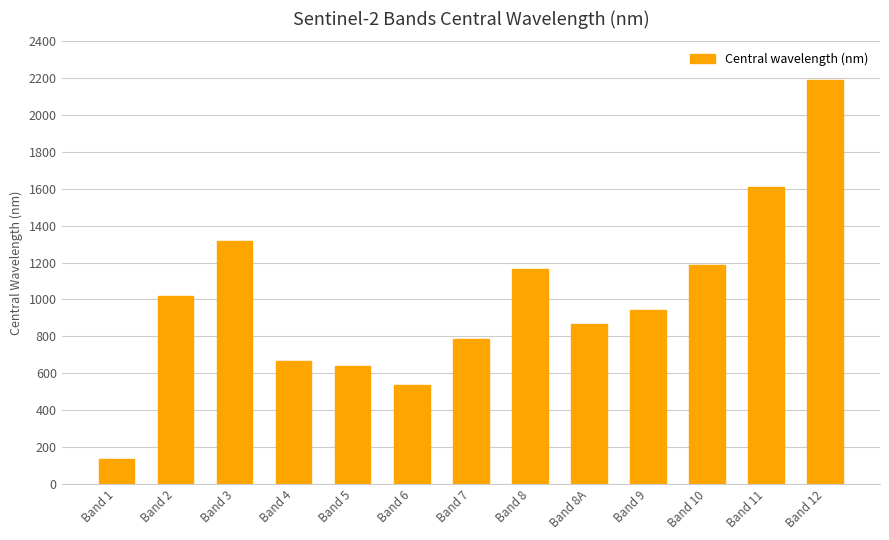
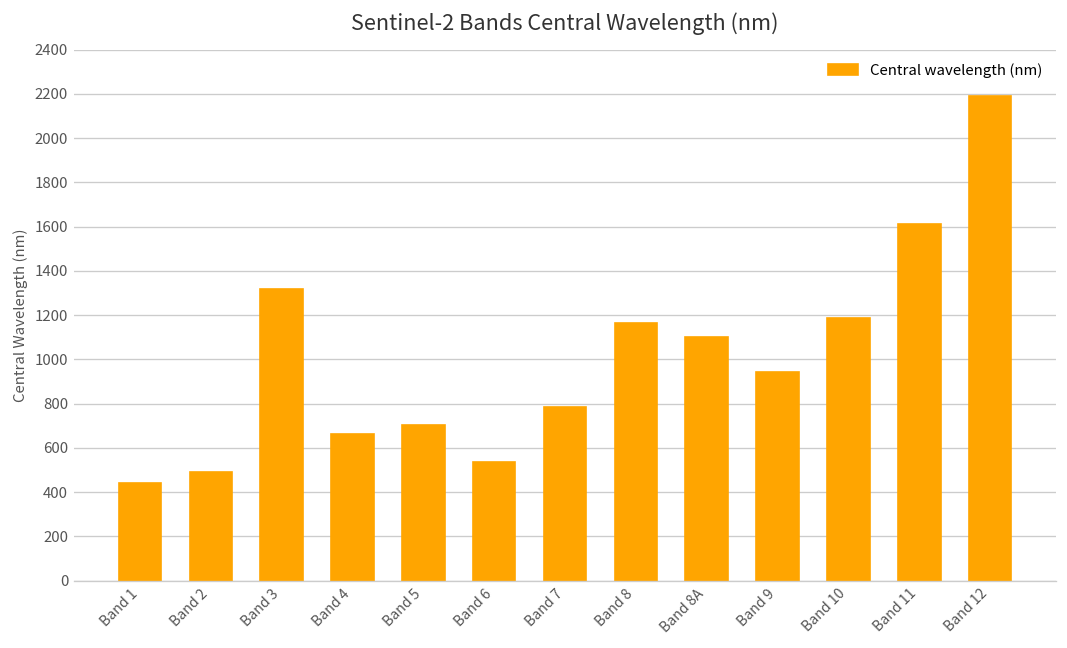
  {
-   "Band 1": 130,
-   "Band 2": 1020,
+   "Band 1": 440,
+   "Band 2": 490,
    "Band 3": 1320,
    "Band 4": 670,
-   "Band 5": 640,
+   "Band 5": 710,
    "Band 6": 540,
    "Band 7": 780,
    "Band 8": 1160,
-   "Band 8A": 870,
+   "Band 8A": 1100,
    "Band 9": 950,
    "Band 10": 1190,
    "Band 11": 1610,
    "Band 12": 2190
  }
